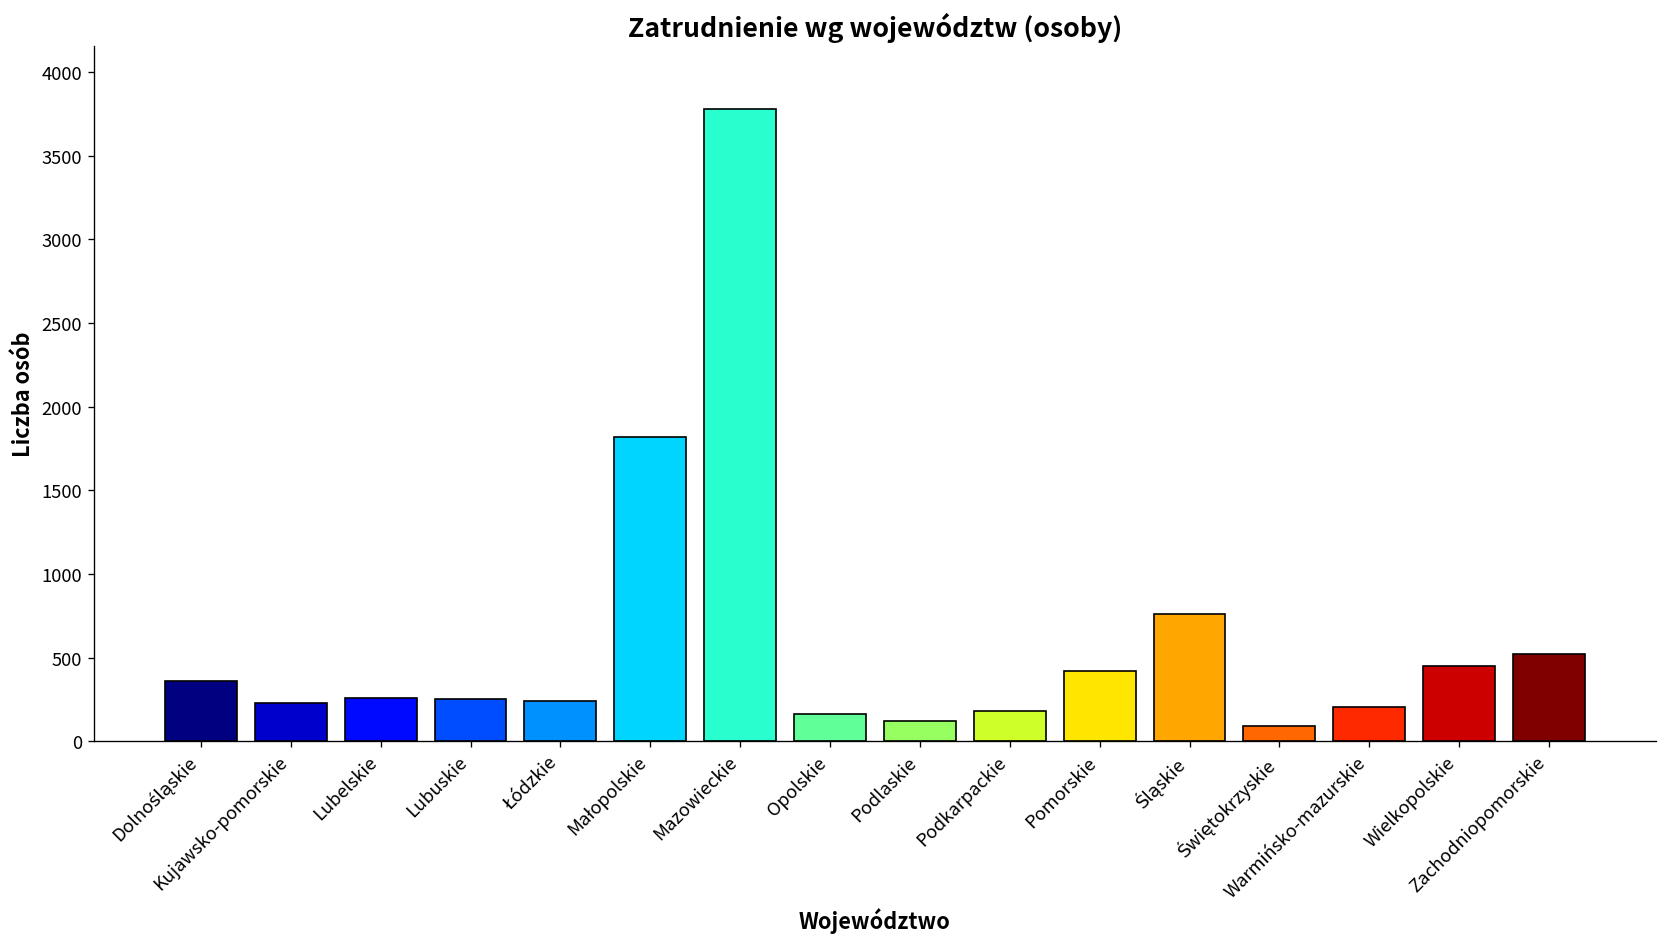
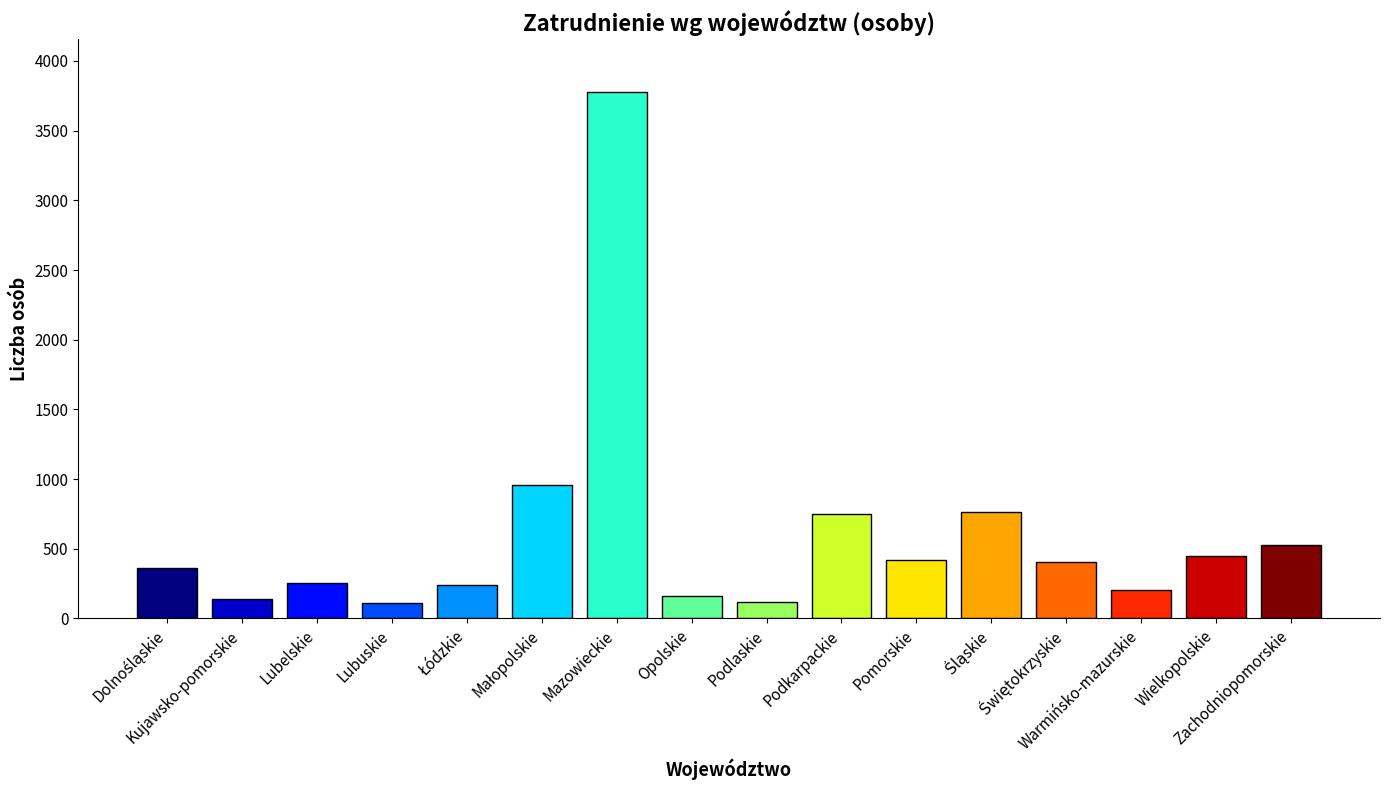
  {
    "Dolnośląskie": 360,
-   "Kujawsko-pomorskie": 230,
+   "Kujawsko-pomorskie": 140,
    "Lubelskie": 260,
-   "Lubuskie": 260,
+   "Lubuskie": 110,
    "Łódzkie": 240,
-   "Małopolskie": 1820,
+   "Małopolskie": 960,
    "Mazowieckie": 3780,
    "Opolskie": 160,
    "Podlaskie": 120,
-   "Podkarpackie": 180,
+   "Podkarpackie": 750,
    "Pomorskie": 420,
    "Śląskie": 760,
-   "Świętokrzyskie": 90,
+   "Świętokrzyskie": 410,
    "Warmińsko-mazurskie": 210,
    "Wielkopolskie": 450,
    "Zachodniopomorskie": 520
  }
